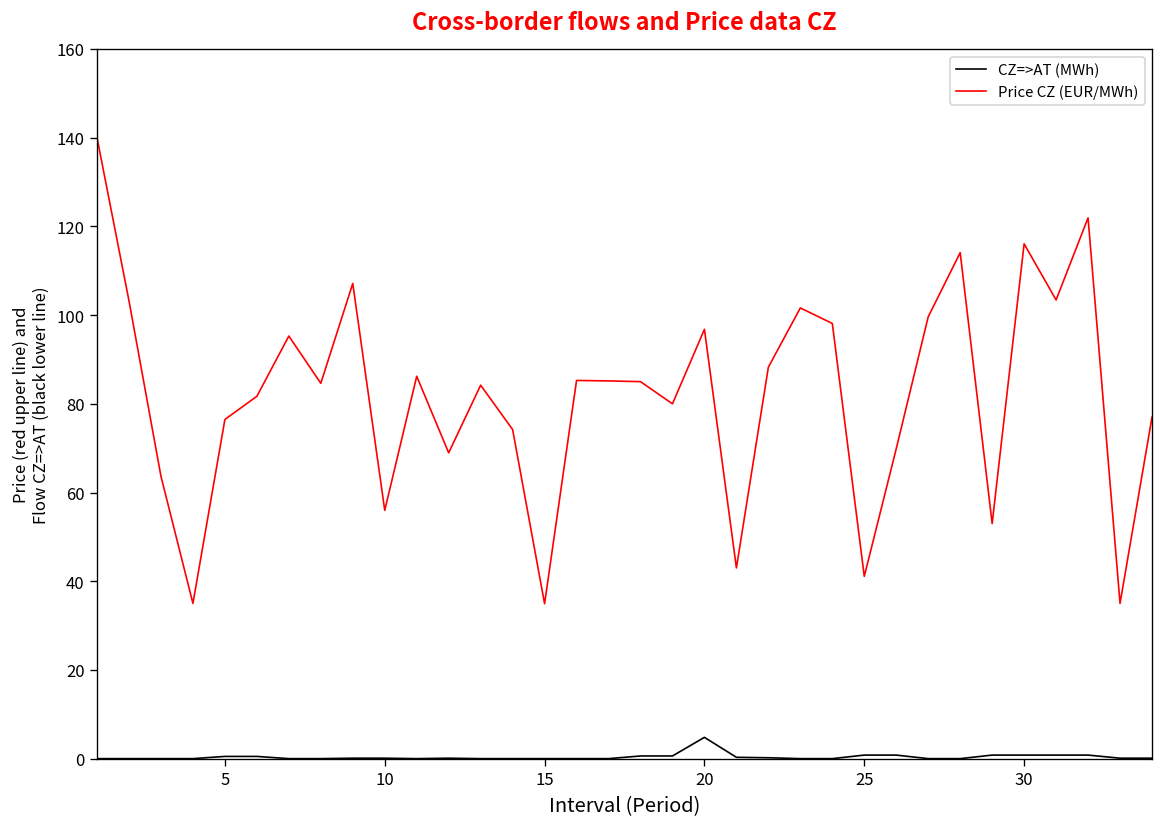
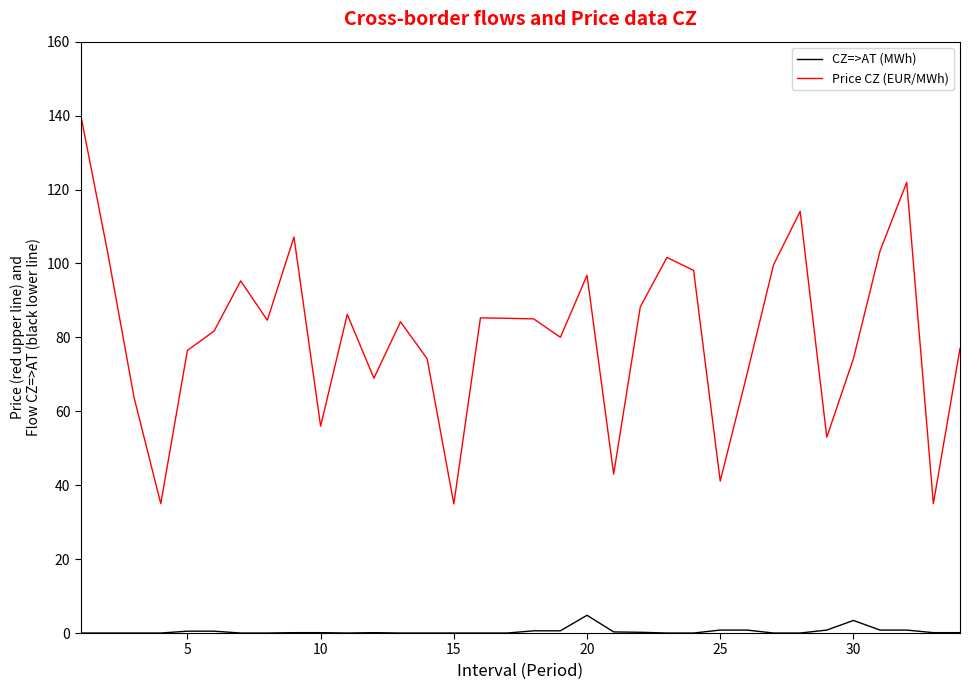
  {
    "CZ=>AT (MWh)": {
      "5": 1,
      "10": 0,
      "15": 0,
      "20": 5,
      "25": 1,
-     "30": 1
+     "30": 3
    },
    "Price CZ (EUR/MWh)": {
      "5": 76,
      "10": 56,
      "15": 35,
      "20": 97,
      "25": 41,
-     "30": 116
+     "30": 74
    }
  }
